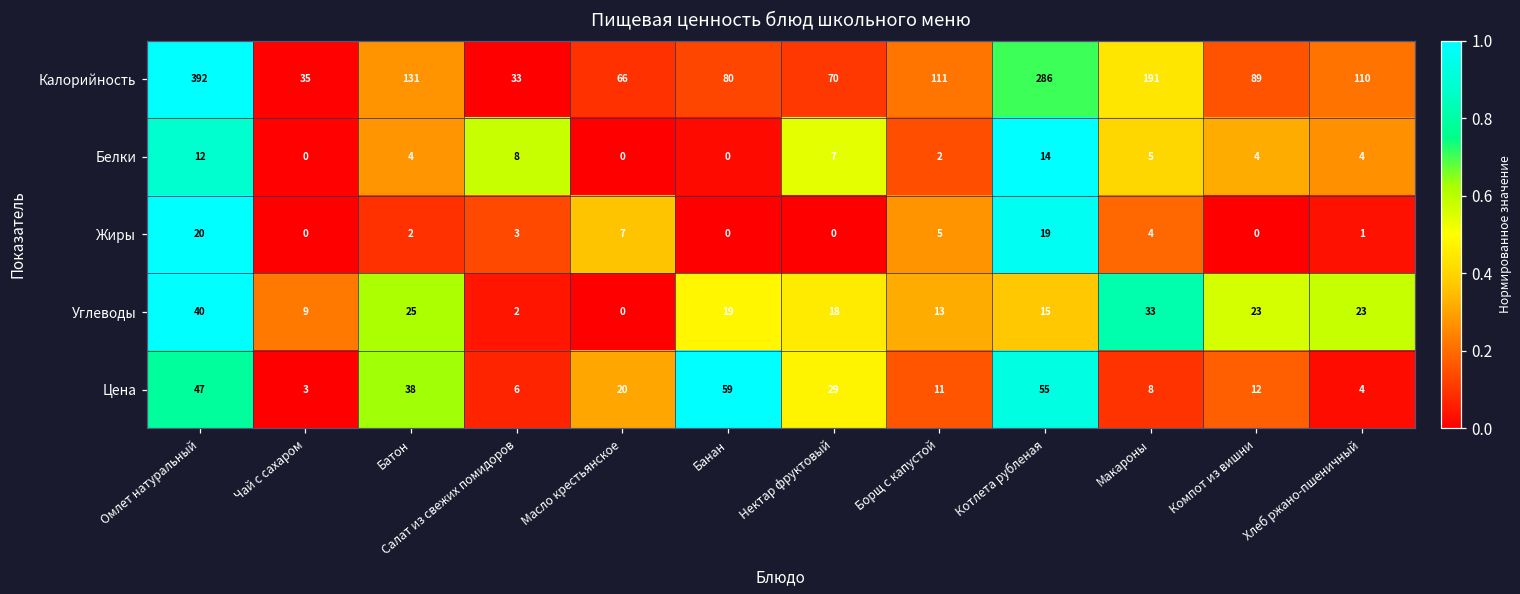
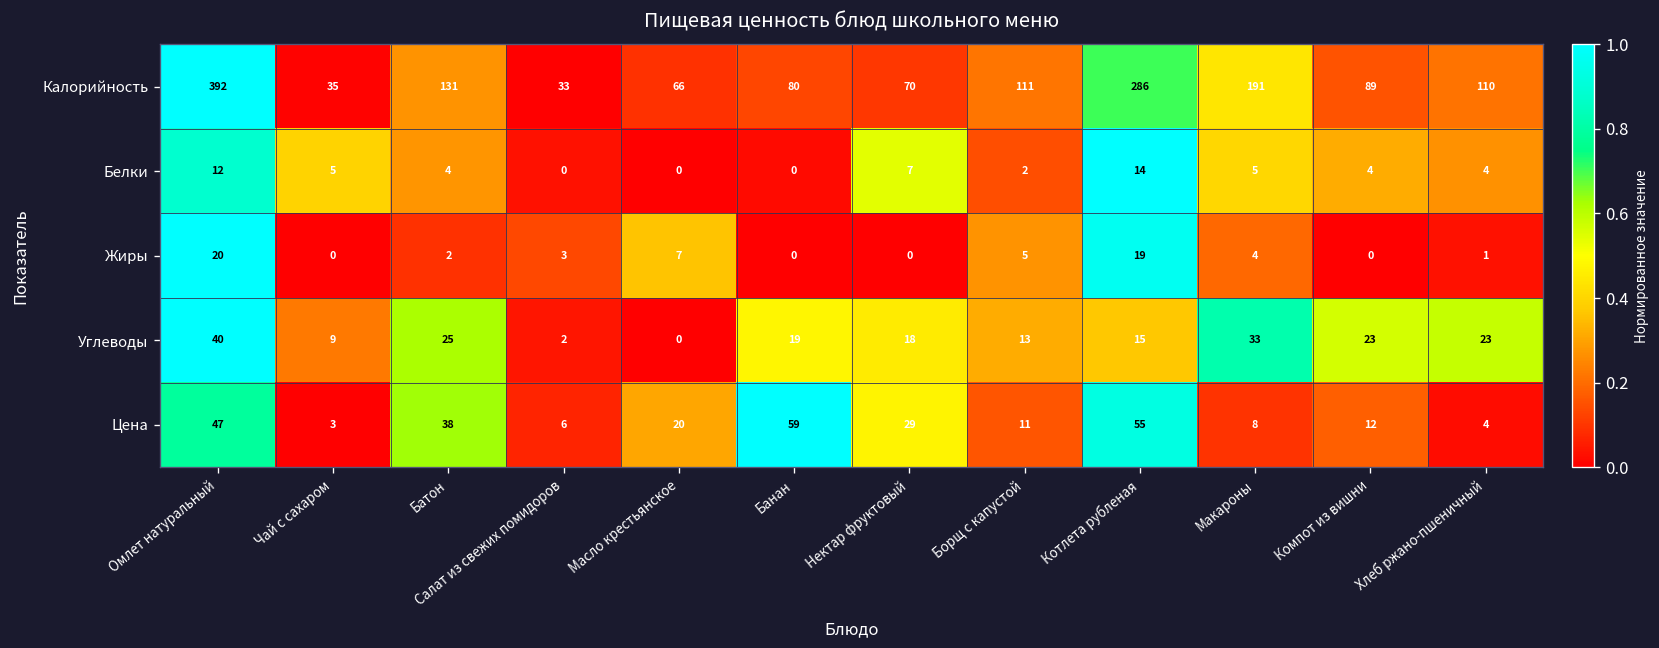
  {
    "Калорийность": {
      "Омлет натуральный": 392,
      "Чай с сахаром": 35,
      "Батон": 131,
      "Салат из свежих помидоров": 33,
      "Масло крестьянское": 66,
      "Банан": 80,
      "Нектар фруктовый": 70,
      "Борщ с капустой": 111,
      "Котлета рубленая": 286,
      "Макароны": 191,
      "Компот из вишни": 89,
      "Хлеб ржано-пшеничный": 110
    },
    "Белки": {
      "Омлет натуральный": 12,
-     "Чай с сахаром": 0,
+     "Чай с сахаром": 5,
      "Батон": 4,
-     "Салат из свежих помидоров": 8,
+     "Салат из свежих помидоров": 0,
      "Масло крестьянское": 0,
      "Банан": 0,
      "Нектар фруктовый": 7,
      "Борщ с капустой": 2,
      "Котлета рубленая": 14,
      "Макароны": 5,
      "Компот из вишни": 4,
      "Хлеб ржано-пшеничный": 4
    },
    "Жиры": {
      "Омлет натуральный": 20,
      "Чай с сахаром": 0,
      "Батон": 2,
      "Салат из свежих помидоров": 3,
      "Масло крестьянское": 7,
      "Банан": 0,
      "Нектар фруктовый": 0,
      "Борщ с капустой": 5,
      "Котлета рубленая": 19,
      "Макароны": 4,
      "Компот из вишни": 0,
      "Хлеб ржано-пшеничный": 1
    },
    "Углеводы": {
      "Омлет натуральный": 40,
      "Чай с сахаром": 9,
      "Батон": 25,
      "Салат из свежих помидоров": 2,
      "Масло крестьянское": 0,
      "Банан": 19,
      "Нектар фруктовый": 18,
      "Борщ с капустой": 13,
      "Котлета рубленая": 15,
      "Макароны": 33,
      "Компот из вишни": 23,
      "Хлеб ржано-пшеничный": 23
    },
    "Цена": {
      "Омлет натуральный": 47,
      "Чай с сахаром": 3,
      "Батон": 38,
      "Салат из свежих помидоров": 6,
      "Масло крестьянское": 20,
      "Банан": 59,
      "Нектар фруктовый": 29,
      "Борщ с капустой": 11,
      "Котлета рубленая": 55,
      "Макароны": 8,
      "Компот из вишни": 12,
      "Хлеб ржано-пшеничный": 4
    }
  }
